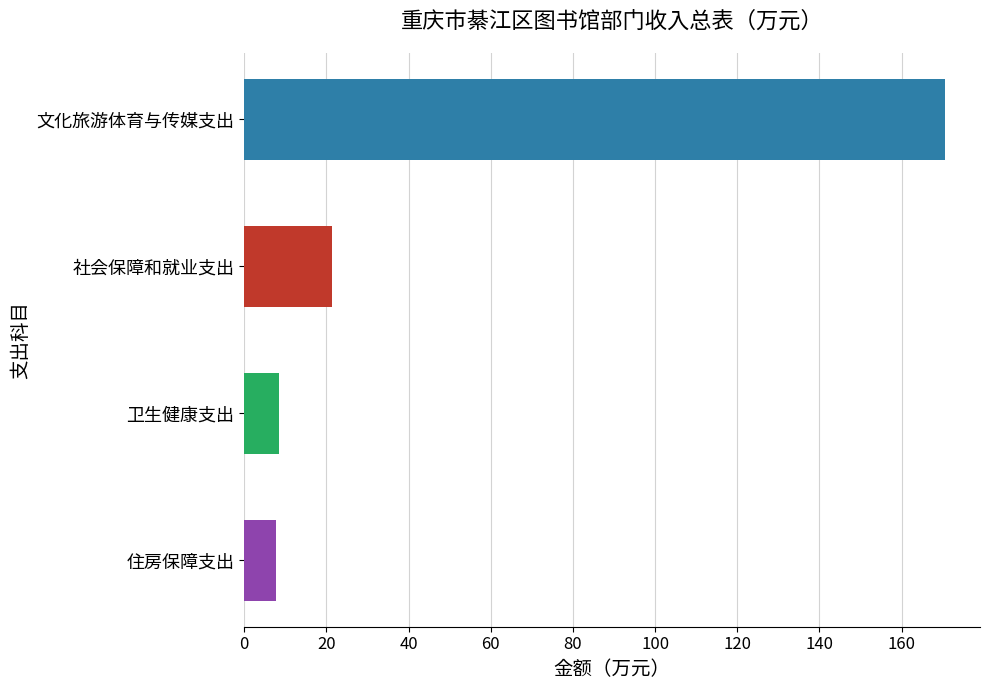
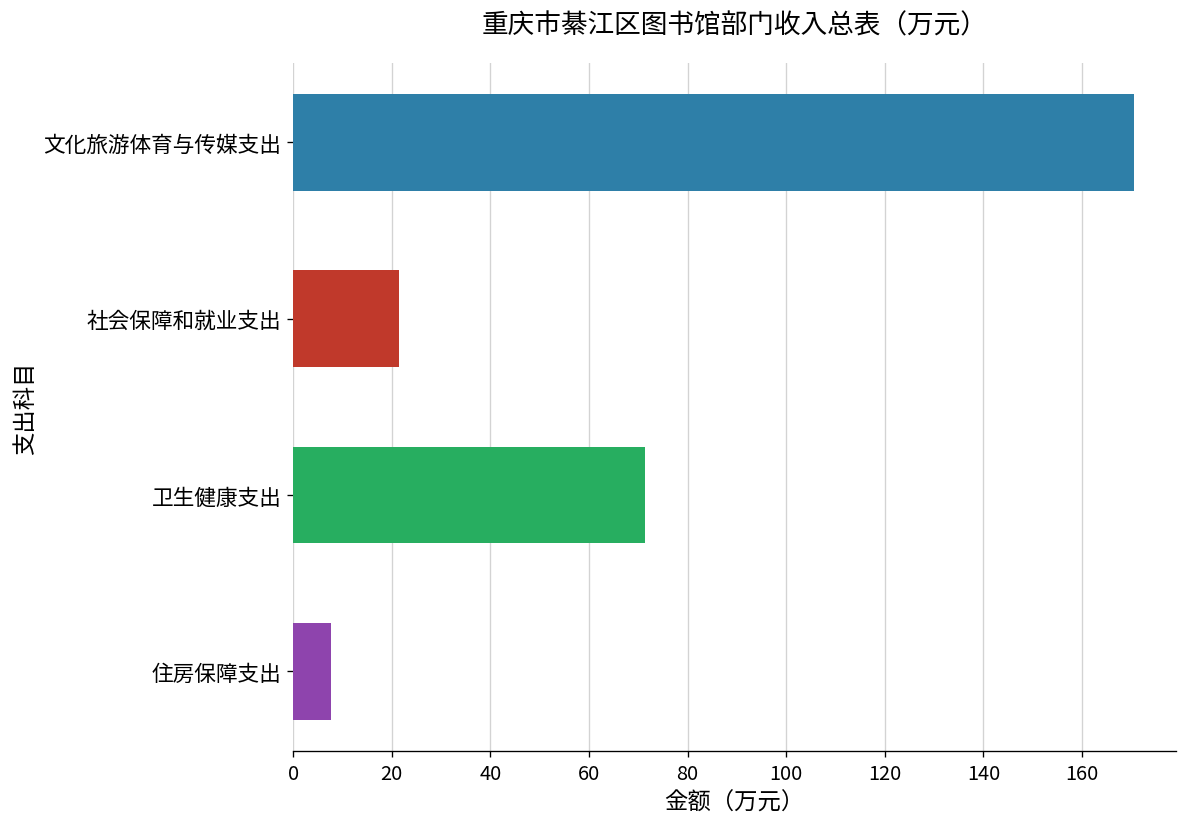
  {
    "文化旅游体育与传媒支出": 171,
    "社会保障和就业支出": 21,
-   "卫生健康支出": 8,
+   "卫生健康支出": 71,
    "住房保障支出": 8
  }
